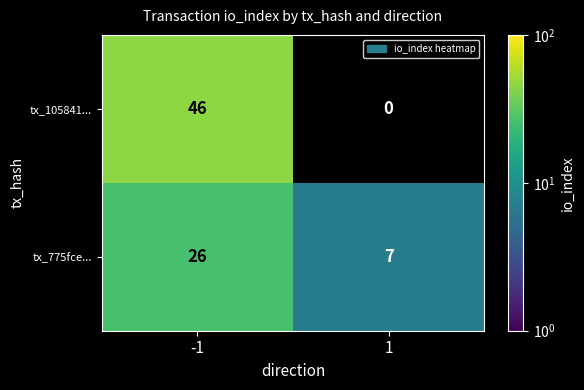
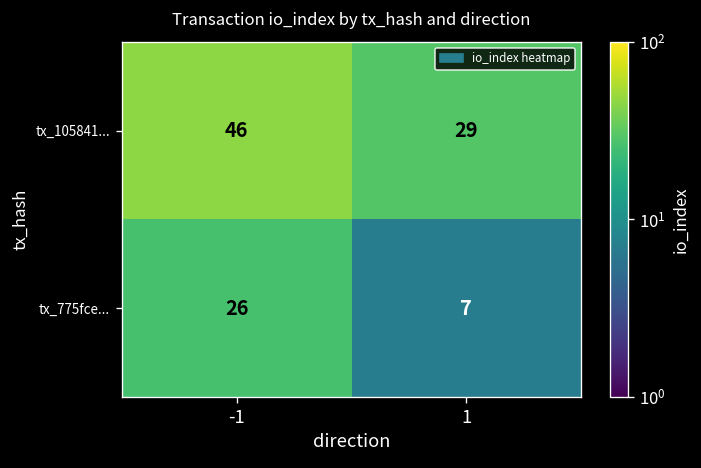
  {
    "tx_105841...": {
      "-1": 46,
-     "1": 0
+     "1": 29
    },
    "tx_775fce...": {
      "-1": 26,
      "1": 7
    }
  }
